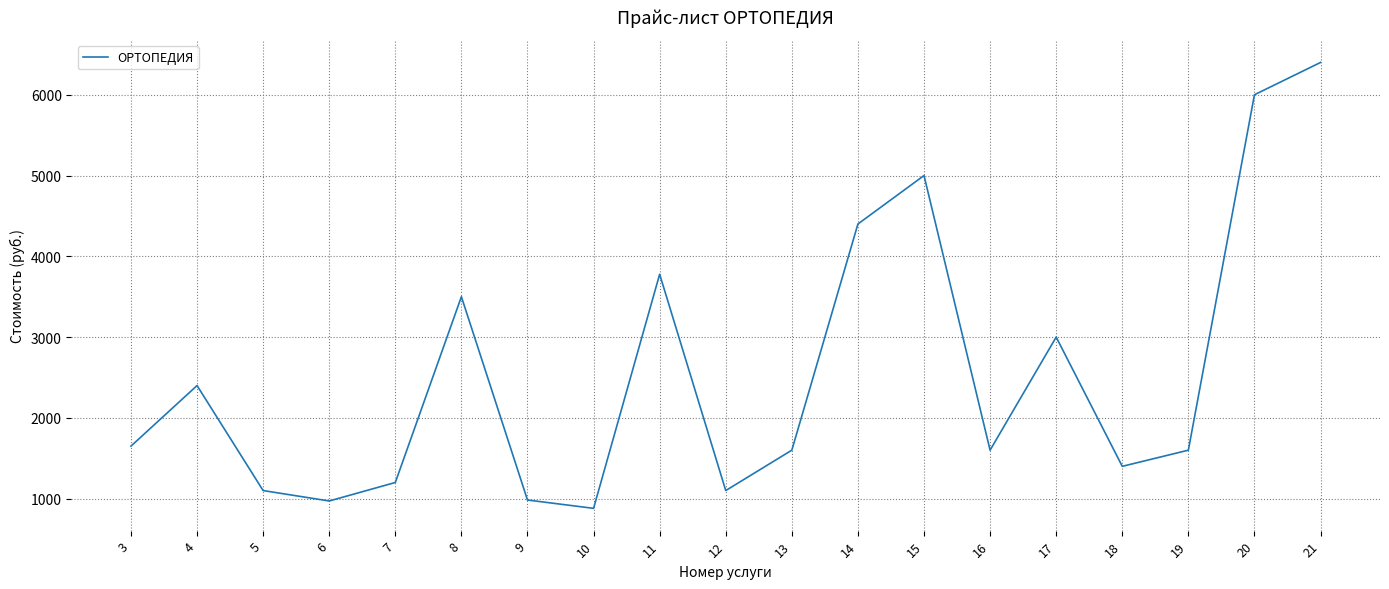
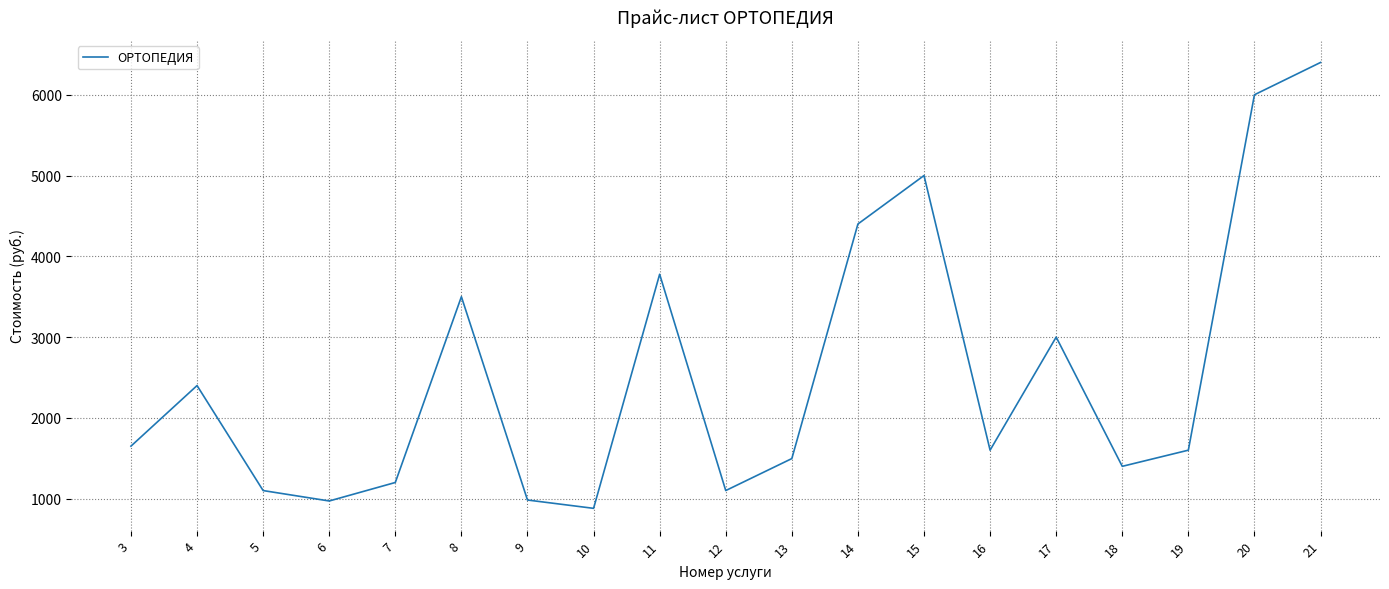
  {
    "3": 1700,
    "4": 2400,
    "5": 1100,
    "6": 1000,
    "7": 1200,
    "8": 3500,
    "9": 1000,
    "10": 900,
    "11": 3800,
    "12": 1100,
-   "13": 1600,
+   "13": 1500,
    "14": 4400,
    "15": 5000,
    "16": 1600,
    "17": 3000,
    "18": 1400,
    "19": 1600,
    "20": 6000,
    "21": 6400
  }
